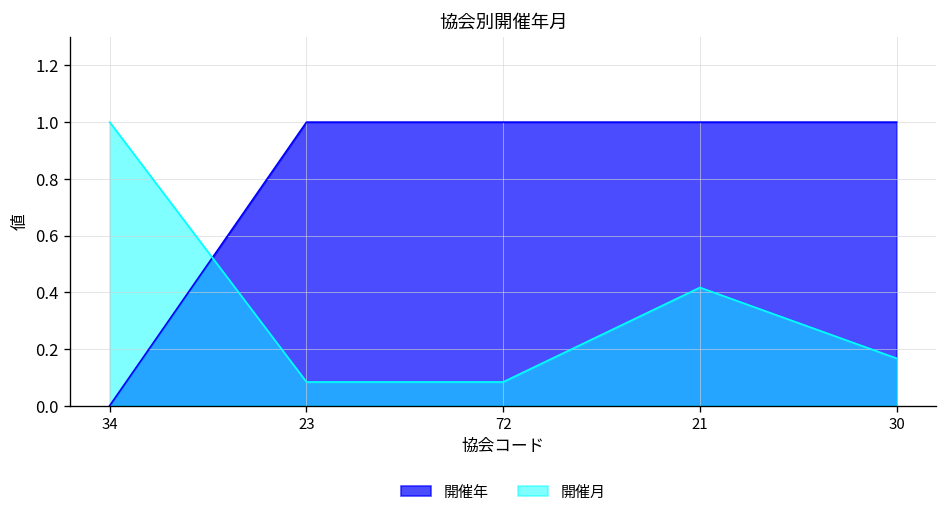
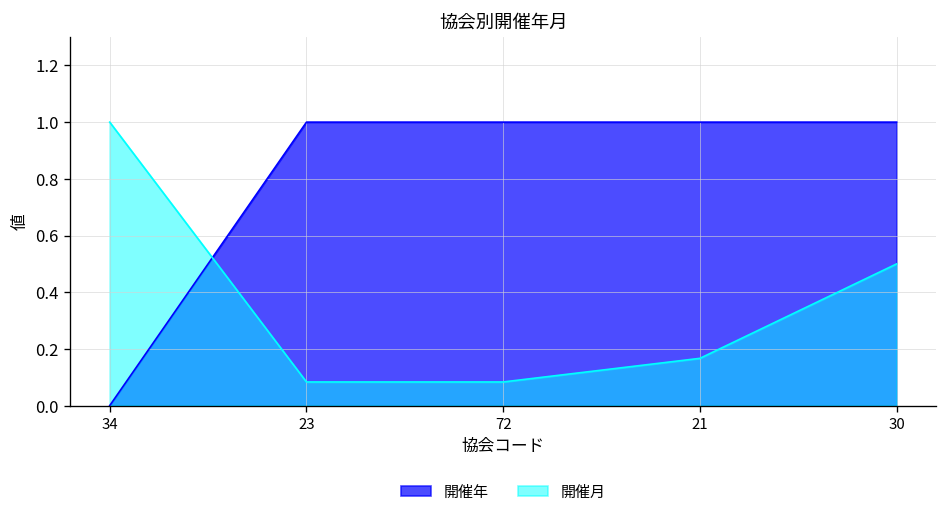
  {
    "開催年": {
      "34": 0.00,
      "23": 1.00,
      "72": 1.00,
      "21": 1.00,
      "30": 1.00
    },
    "開催月": {
      "34": 1.00,
      "23": 0.08,
      "72": 0.08,
-     "21": 0.42,
-     "30": 0.17
+     "21": 0.17,
+     "30": 0.50
    }
  }
